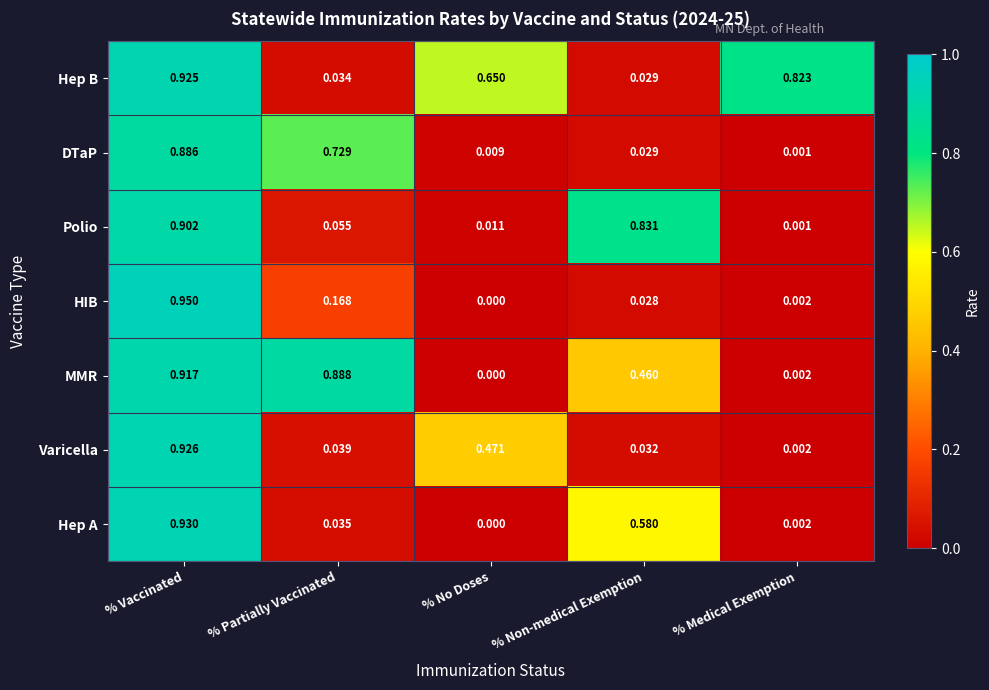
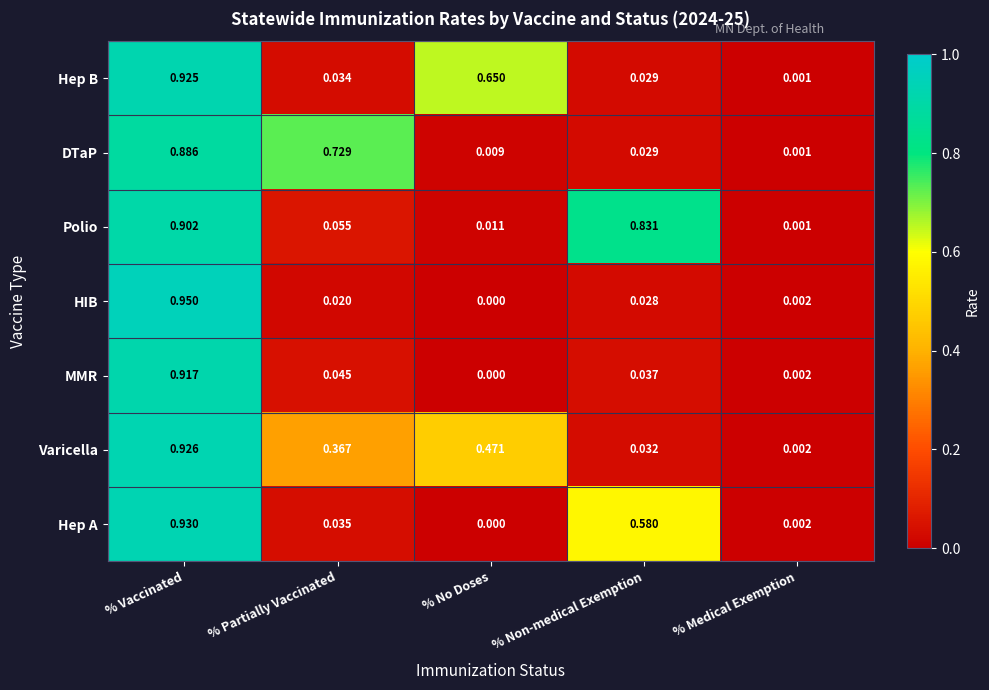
  {
    "Hep B": {
      "% Vaccinated": 0.925,
      "% Partially Vaccinated": 0.034,
      "% No Doses": 0.650,
      "% Non-medical Exemption": 0.029,
-     "% Medical Exemption": 0.823
+     "% Medical Exemption": 0.001
    },
    "DTaP": {
      "% Vaccinated": 0.886,
      "% Partially Vaccinated": 0.729,
      "% No Doses": 0.009,
      "% Non-medical Exemption": 0.029,
      "% Medical Exemption": 0.001
    },
    "Polio": {
      "% Vaccinated": 0.902,
      "% Partially Vaccinated": 0.055,
      "% No Doses": 0.011,
      "% Non-medical Exemption": 0.831,
      "% Medical Exemption": 0.001
    },
    "HIB": {
      "% Vaccinated": 0.950,
-     "% Partially Vaccinated": 0.168,
+     "% Partially Vaccinated": 0.020,
      "% No Doses": 0.000,
      "% Non-medical Exemption": 0.028,
      "% Medical Exemption": 0.002
    },
    "MMR": {
      "% Vaccinated": 0.917,
-     "% Partially Vaccinated": 0.888,
+     "% Partially Vaccinated": 0.045,
      "% No Doses": 0.000,
-     "% Non-medical Exemption": 0.460,
+     "% Non-medical Exemption": 0.037,
      "% Medical Exemption": 0.002
    },
    "Varicella": {
      "% Vaccinated": 0.926,
-     "% Partially Vaccinated": 0.039,
+     "% Partially Vaccinated": 0.367,
      "% No Doses": 0.471,
      "% Non-medical Exemption": 0.032,
      "% Medical Exemption": 0.002
    },
    "Hep A": {
      "% Vaccinated": 0.930,
      "% Partially Vaccinated": 0.035,
      "% No Doses": 0.000,
      "% Non-medical Exemption": 0.580,
      "% Medical Exemption": 0.002
    }
  }
